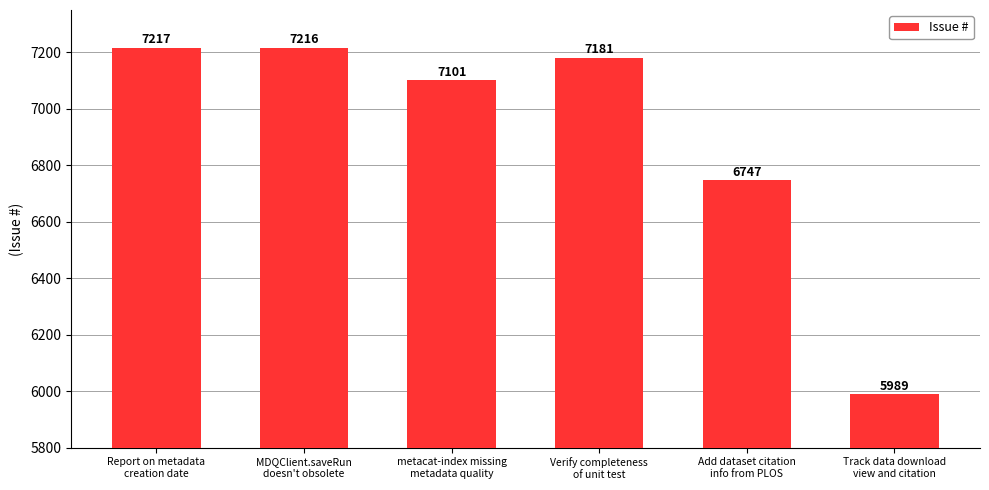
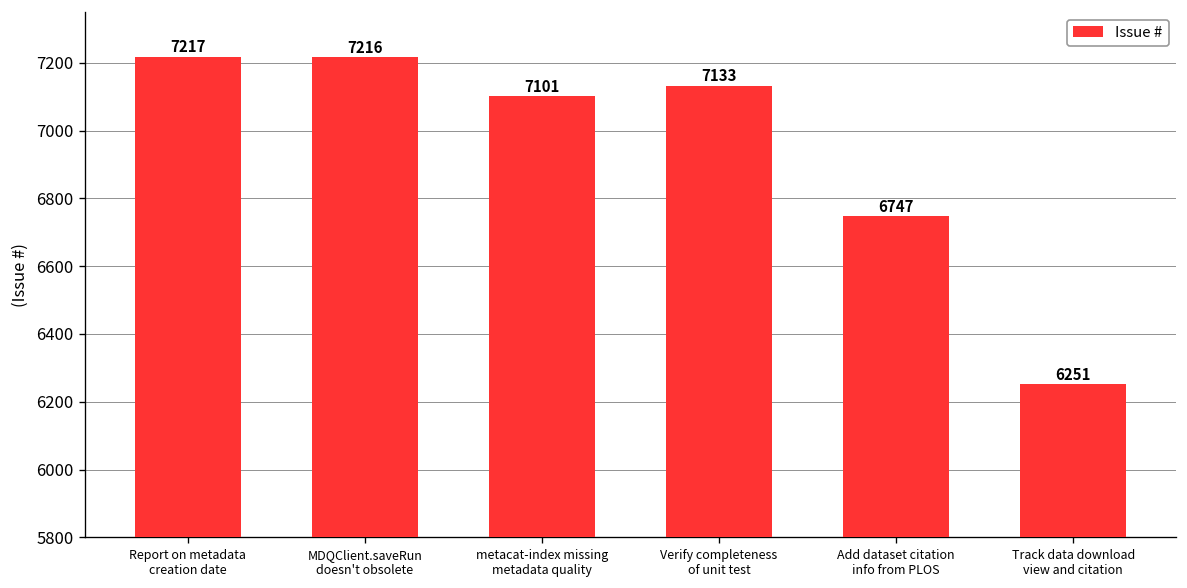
  {
    "Report on metadata creation date": 7217,
    "MDQClient.saveRun doesn't obsolete": 7216,
    "metacat-index missing metadata quality": 7101,
-   "Verify completeness of unit test": 7181,
+   "Verify completeness of unit test": 7133,
    "Add dataset citation info from PLOS": 6747,
-   "Track data download view and citation": 5989
+   "Track data download view and citation": 6251
  }
